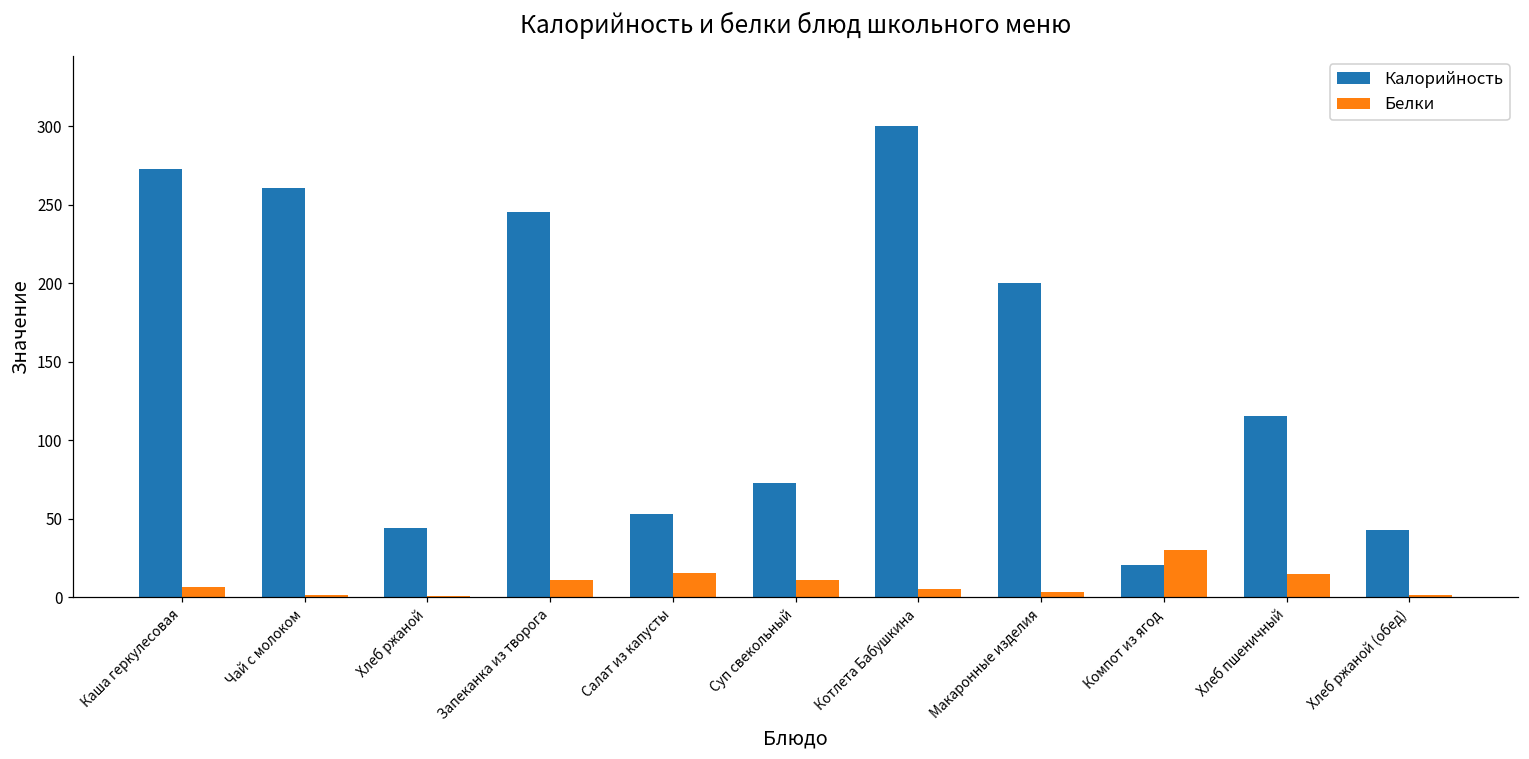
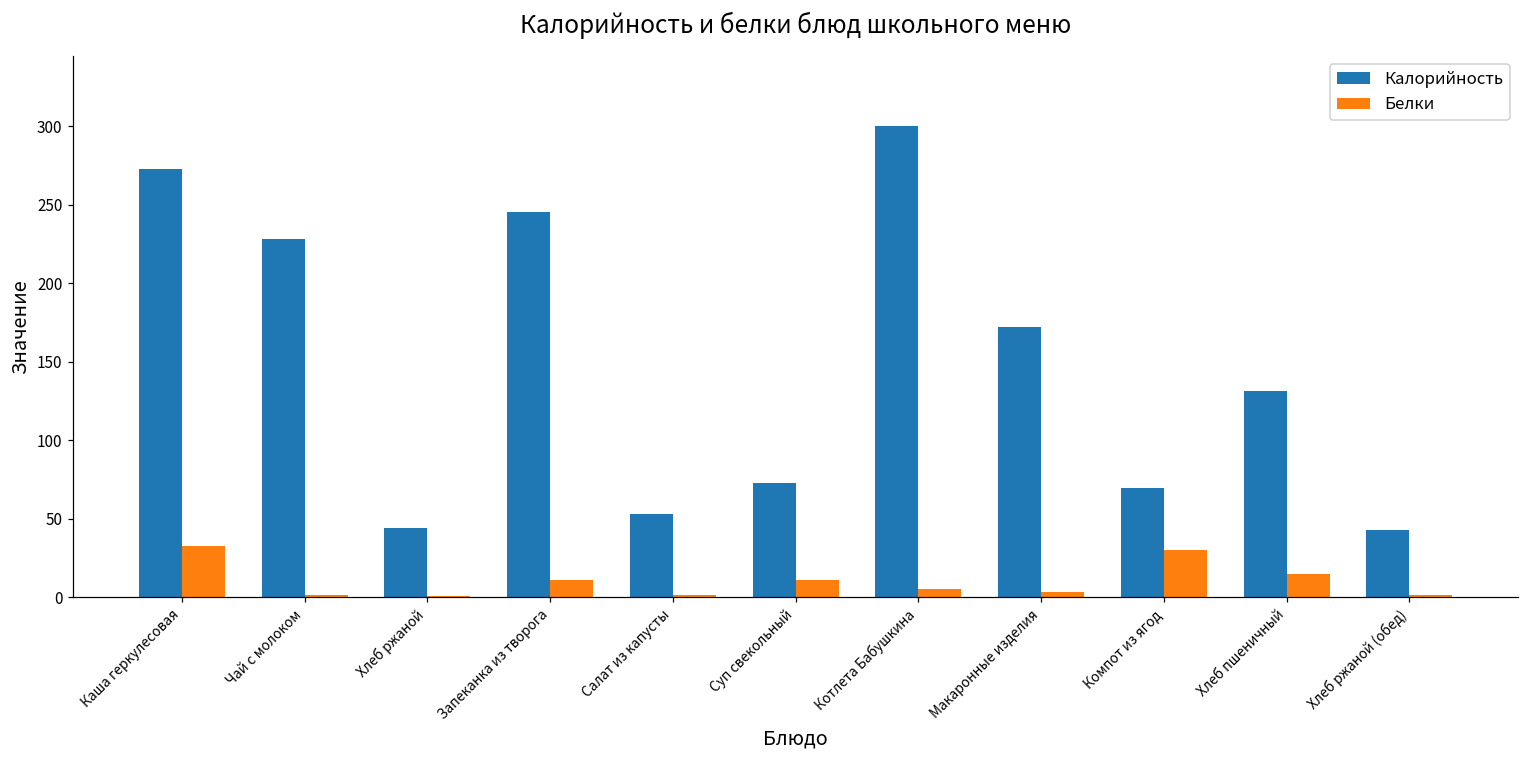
  {
    "Калорийность": {
      "Каша геркулесовая": 273,
-     "Чай с молоком": 261,
+     "Чай с молоком": 228,
      "Хлеб ржаной": 44,
      "Запеканка из творога": 246,
      "Салат из капусты": 53,
      "Суп свекольный": 73,
      "Котлета Бабушкина": 300,
-     "Макаронные изделия": 200,
-     "Компот из ягод": 21,
-     "Хлеб пшеничный": 116,
+     "Макаронные изделия": 172,
+     "Компот из ягод": 69,
+     "Хлеб пшеничный": 131,
      "Хлеб ржаной (обед)": 43
    },
    "Белки": {
-     "Каша геркулесовая": 7,
+     "Каша геркулесовая": 33,
      "Запеканка из творога": 11,
-     "Салат из капусты": 16,
+     "Салат из капусты": 1,
      "Суп свекольный": 11,
      "Котлета Бабушкина": 5,
      "Макаронные изделия": 3,
      "Компот из ягод": 30,
      "Хлеб пшеничный": 15
    }
  }
